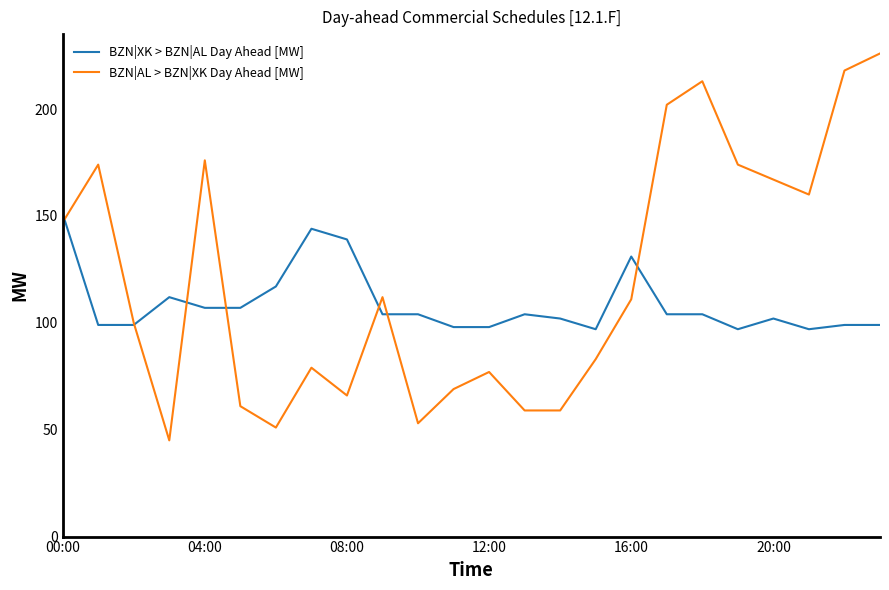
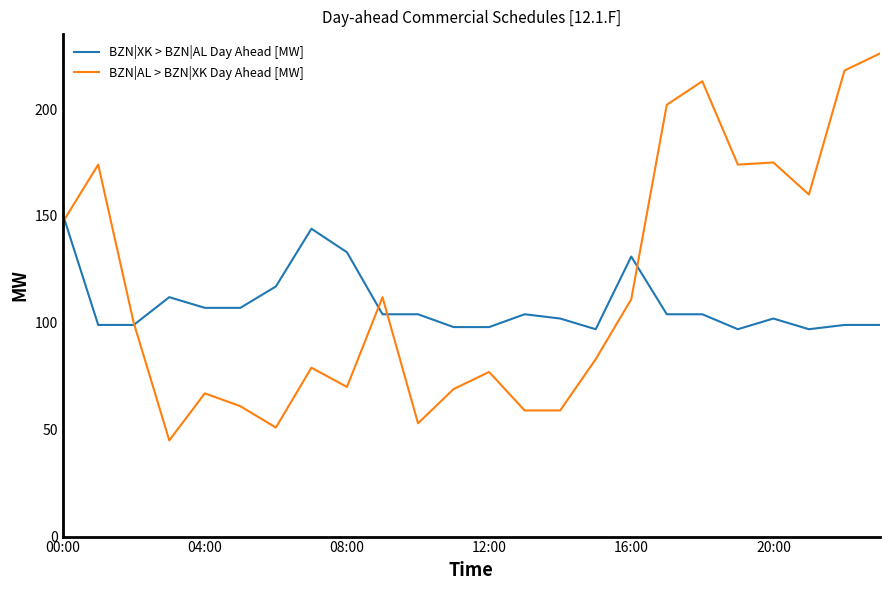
  {
    "BZN|XK > BZN|AL Day Ahead [MW]": {
      "00:00": 151,
      "04:00": 107,
-     "08:00": 139,
+     "08:00": 133,
      "12:00": 98,
      "16:00": 131,
      "20:00": 102
    },
    "BZN|AL > BZN|XK Day Ahead [MW]": {
      "00:00": 147,
-     "04:00": 176,
-     "08:00": 66,
+     "04:00": 67,
+     "08:00": 70,
      "12:00": 77,
      "16:00": 111,
-     "20:00": 167
+     "20:00": 175
    }
  }
